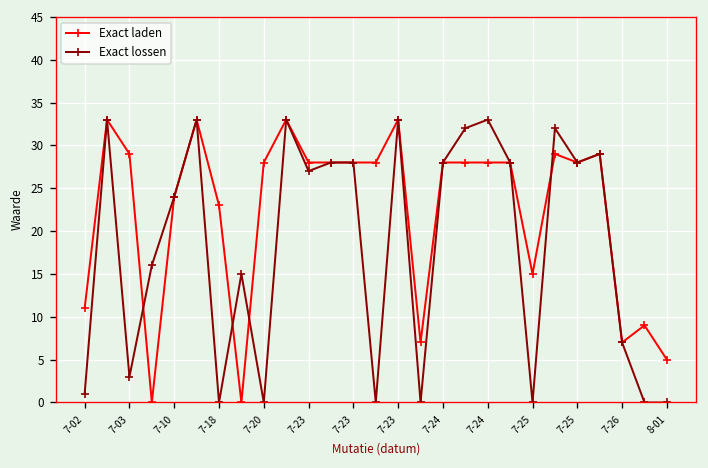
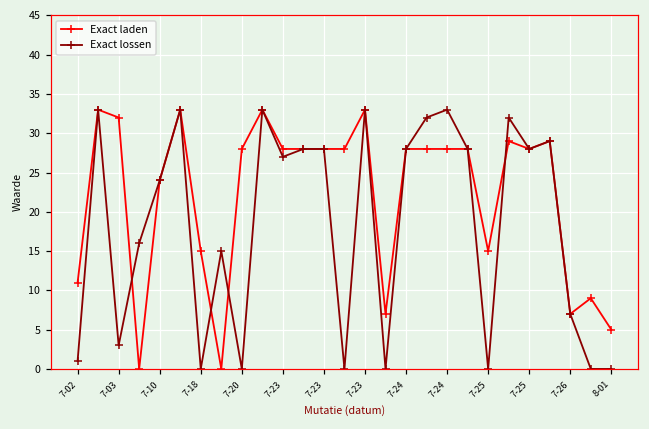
  {
    "Exact laden": {
      "7-02": 11,
-     "7-03": 29,
-     "7-18": 23,
+     "7-03": 32,
+     "7-18": 15,
      "7-20": 28,
      "8-01": 5
    },
    "Exact lossen": {
      "7-02": 1,
      "7-03": 3,
      "7-18": 0,
      "7-20": 0,
      "8-01": 0
    }
  }
